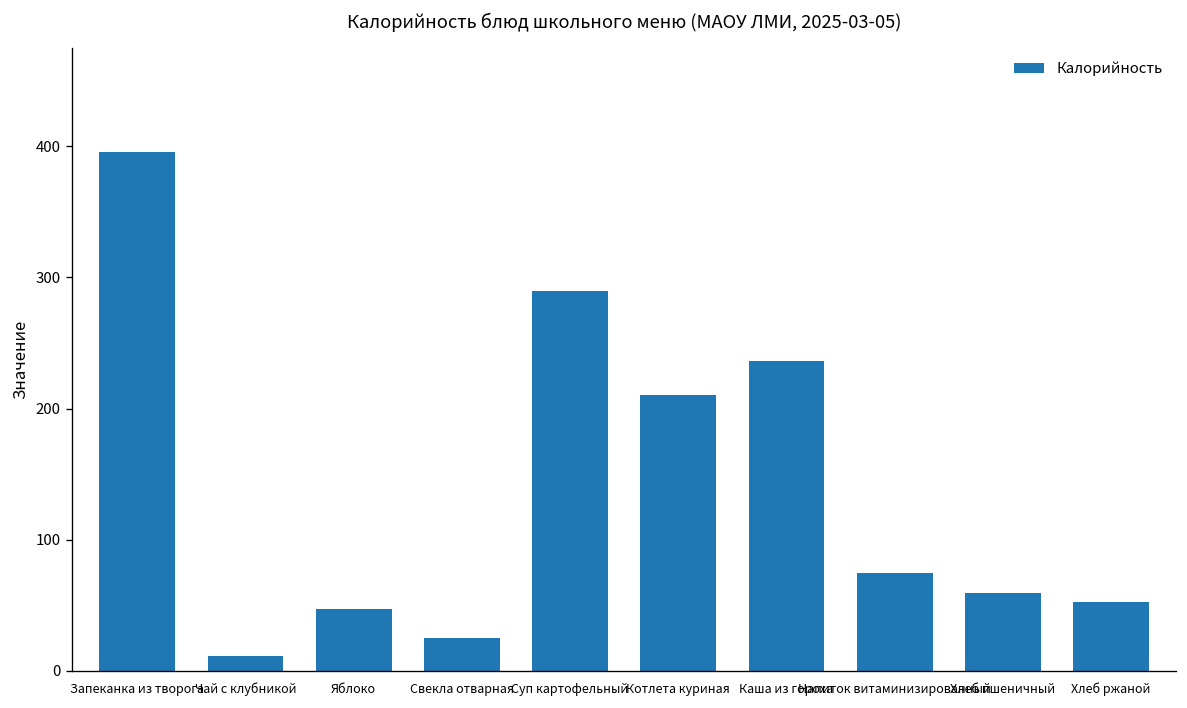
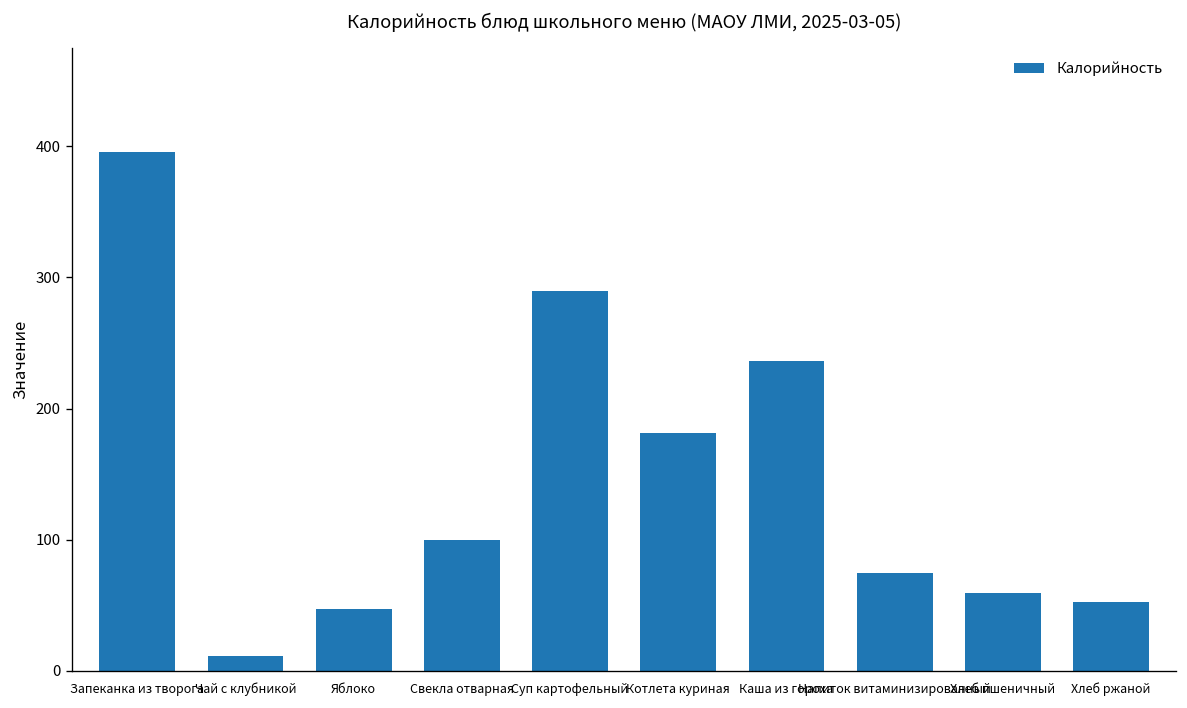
  {
    "Запеканка из творога": 396,
    "Чай с клубникой": 12,
    "Яблоко": 47,
-   "Свекла отварная": 25,
+   "Свекла отварная": 100,
    "Суп картофельный": 290,
-   "Котлета куриная": 210,
+   "Котлета куриная": 181,
    "Хлеб ржаной": 52
  }
